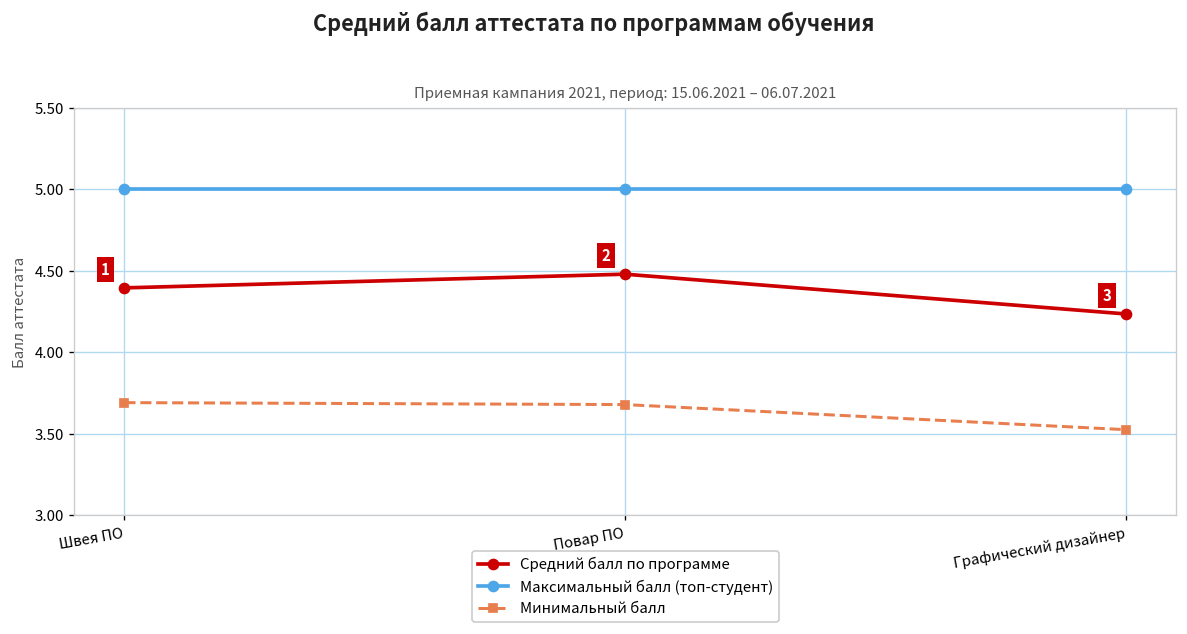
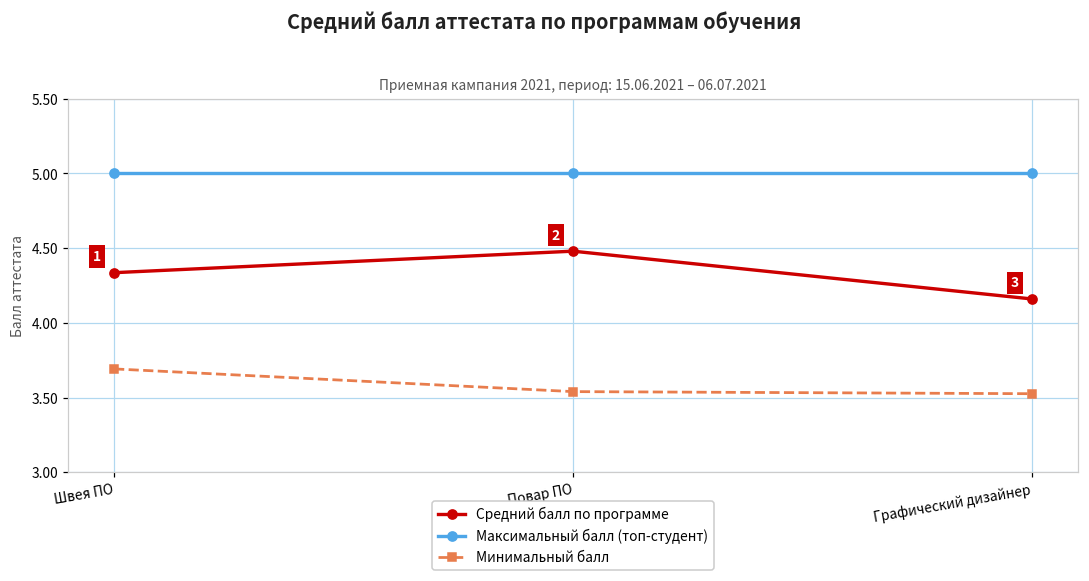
  {
    "Средний балл по программе": {
-     "Швея ПО": 4.40,
-     "Графический дизайнер": 4.24
+     "Швея ПО": 4.34,
+     "Графический дизайнер": 4.16
    },
    "Максимальный балл (топ-студент)": {
      "Швея ПО": 5.00,
      "Повар ПО": 5.00,
      "Графический дизайнер": 5.00
    },
    "Минимальный балл": {
      "Швея ПО": 3.69,
-     "Повар ПО": 3.68,
+     "Повар ПО": 3.54,
      "Графический дизайнер": 3.53
    }
  }
